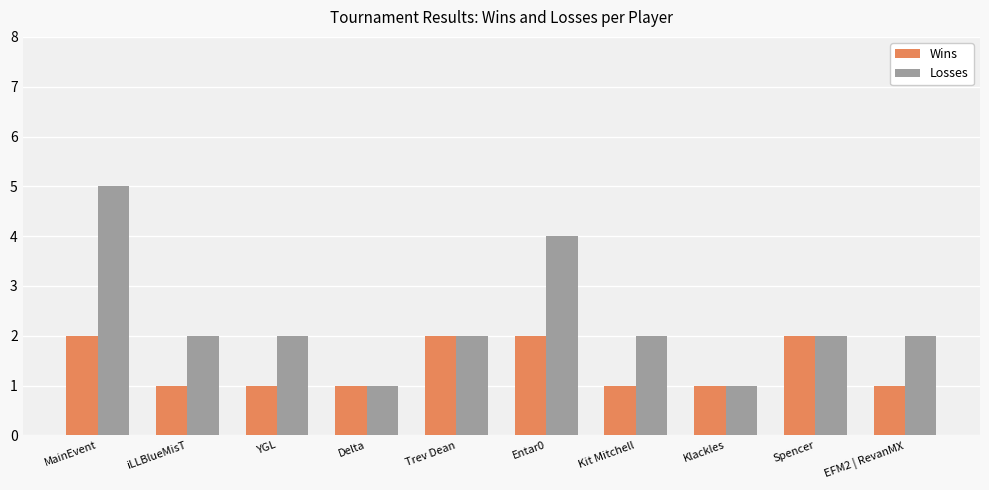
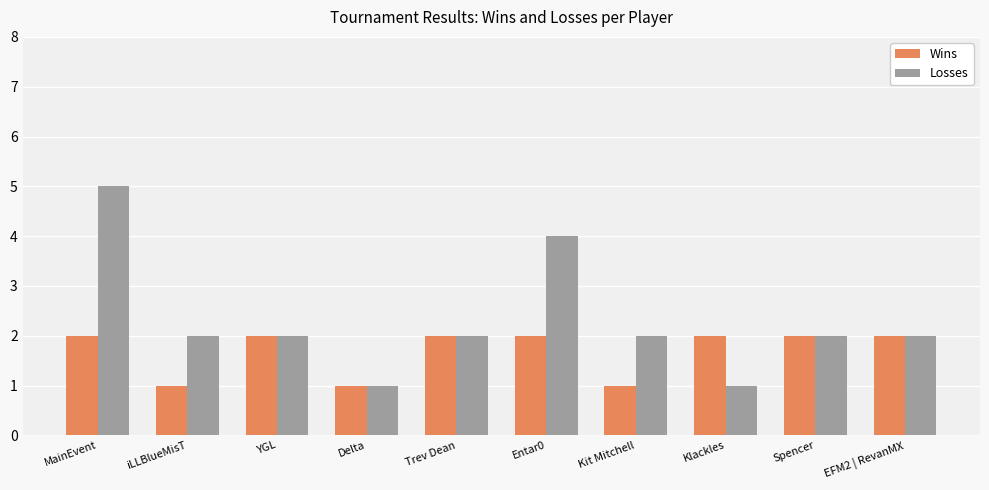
  {
    "Wins": {
      "MainEvent": 2,
      "iLLBlueMisT": 1,
-     "YGL": 1,
+     "YGL": 2,
      "Delta": 1,
      "Trev Dean": 2,
      "Entar0": 2,
      "Kit Mitchell": 1,
-     "Klackles": 1,
+     "Klackles": 2,
      "Spencer": 2,
-     "EFM2 | RevanMX": 1
+     "EFM2 | RevanMX": 2
    },
    "Losses": {
      "MainEvent": 5,
      "iLLBlueMisT": 2,
      "YGL": 2,
      "Delta": 1,
      "Trev Dean": 2,
      "Entar0": 4,
      "Kit Mitchell": 2,
      "Klackles": 1,
      "Spencer": 2,
      "EFM2 | RevanMX": 2
    }
  }
